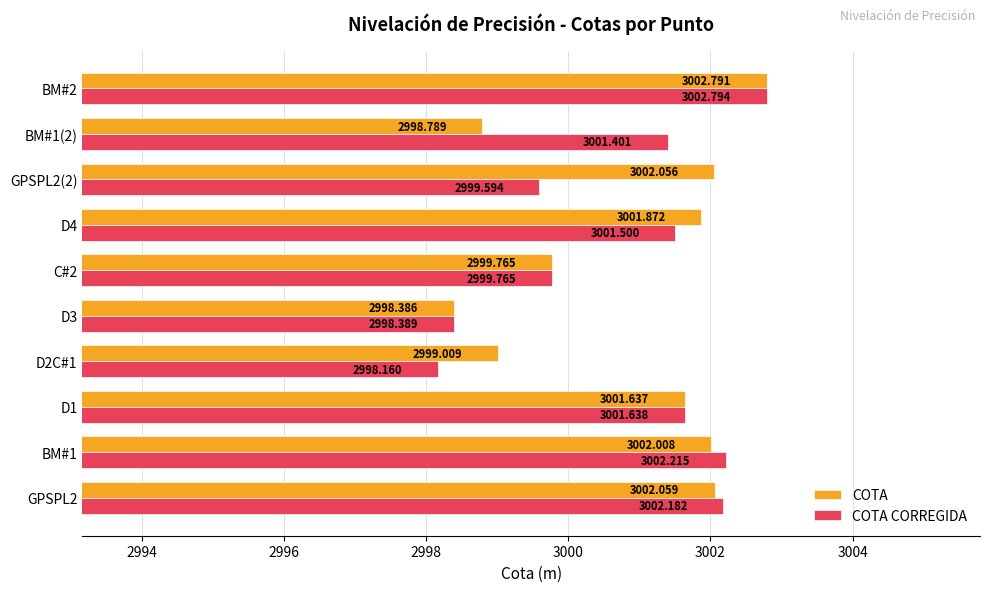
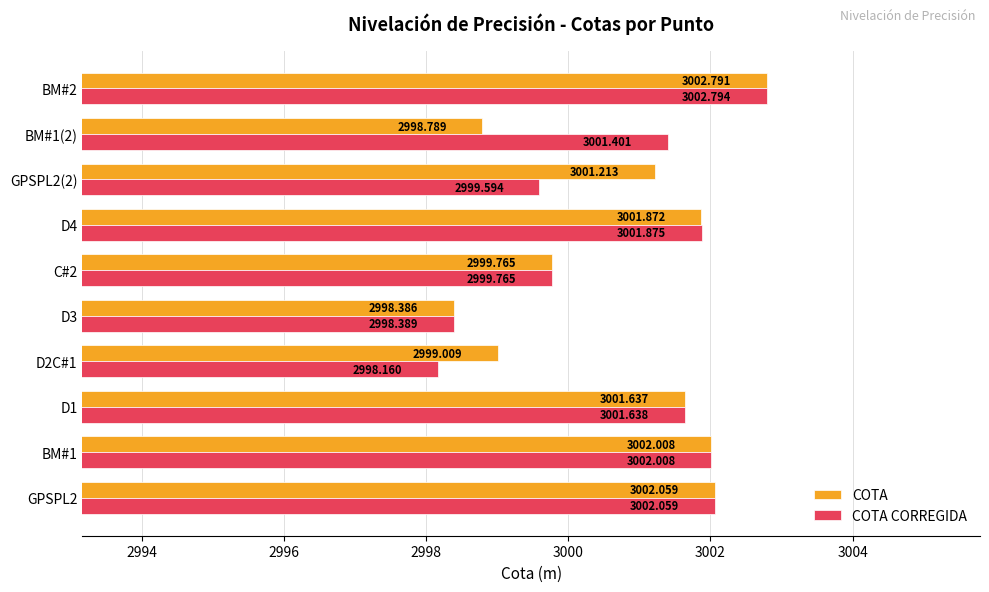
  {
    "COTA": {
      "BM#2": 3002.791,
      "BM#1(2)": 2998.789,
-     "GPSPL2(2)": 3002.056,
+     "GPSPL2(2)": 3001.213,
      "D4": 3001.872,
      "C#2": 2999.765,
      "D3": 2998.386,
      "D2C#1": 2999.009,
      "D1": 3001.637,
      "BM#1": 3002.008,
      "GPSPL2": 3002.059
    },
    "COTA CORREGIDA": {
      "BM#2": 3002.794,
      "BM#1(2)": 3001.401,
      "GPSPL2(2)": 2999.594,
-     "D4": 3001.500,
+     "D4": 3001.875,
      "C#2": 2999.765,
      "D3": 2998.389,
      "D2C#1": 2998.160,
      "D1": 3001.638,
-     "BM#1": 3002.215,
-     "GPSPL2": 3002.182
+     "BM#1": 3002.008,
+     "GPSPL2": 3002.059
    }
  }
